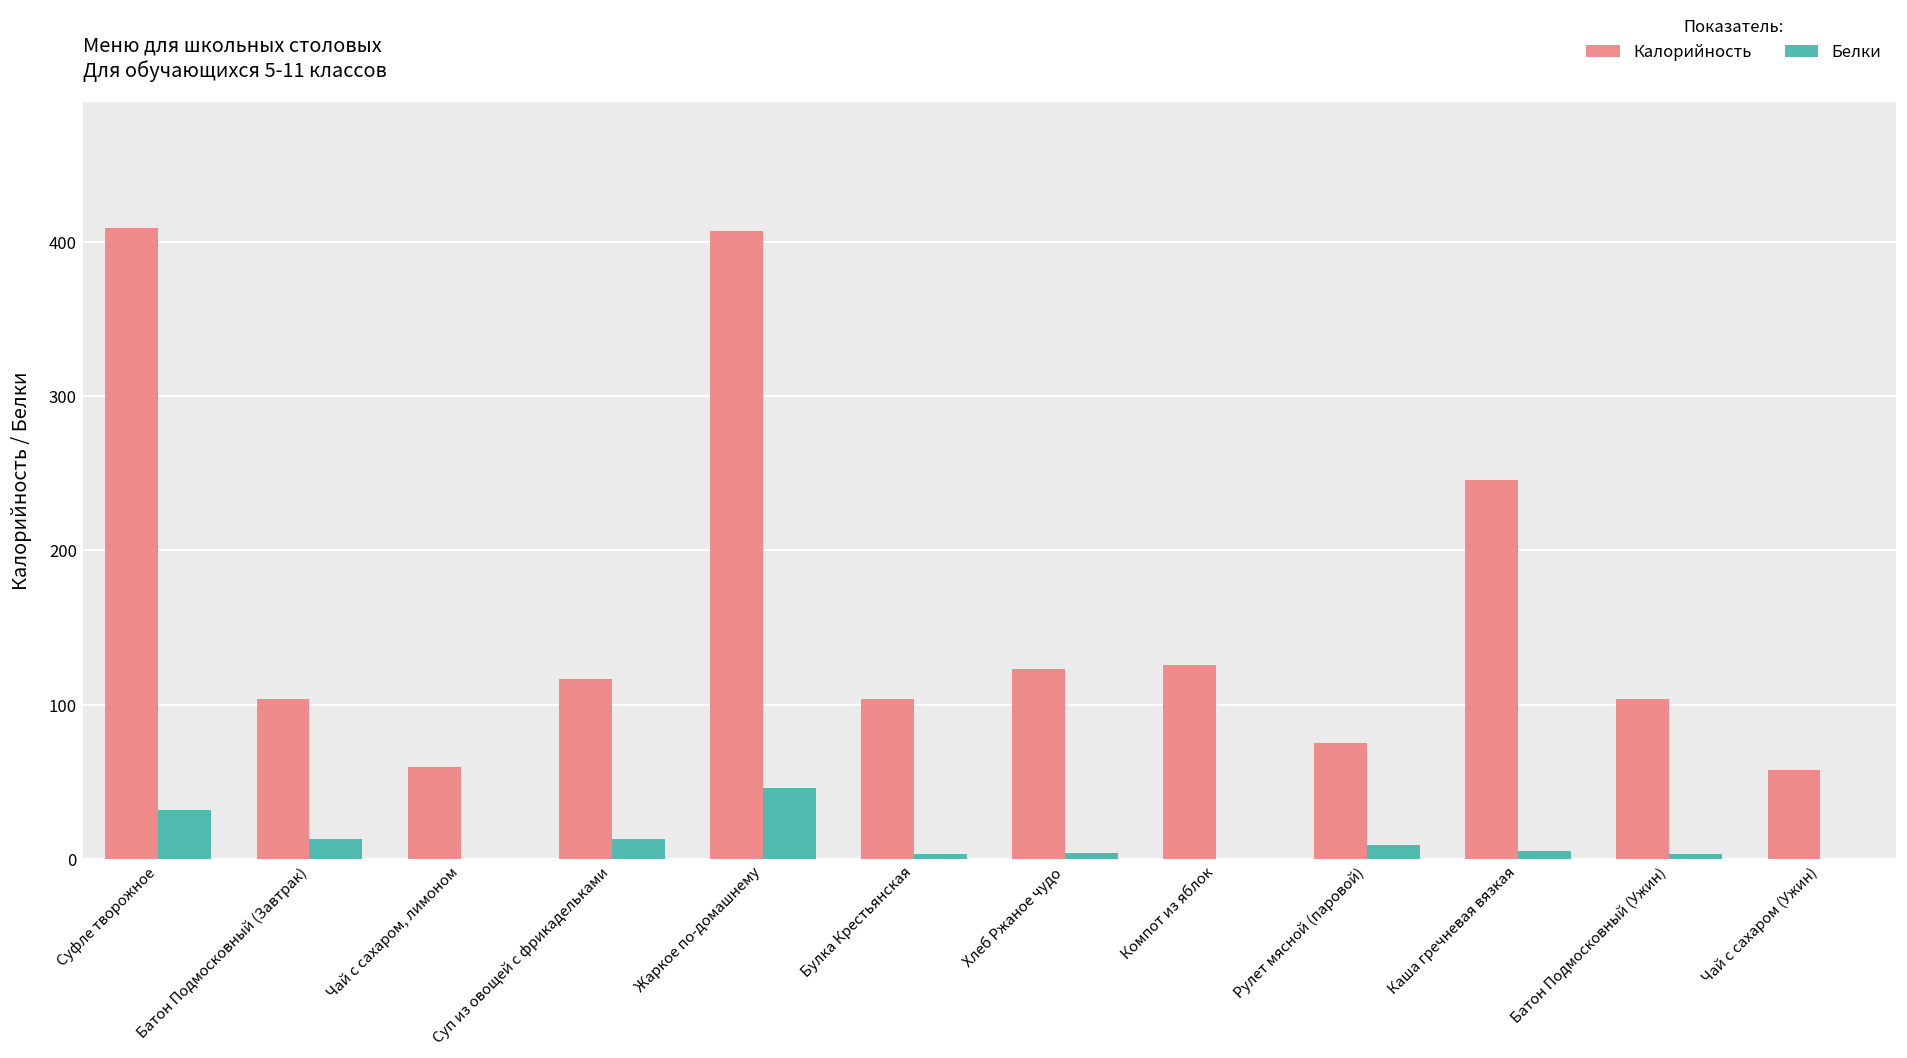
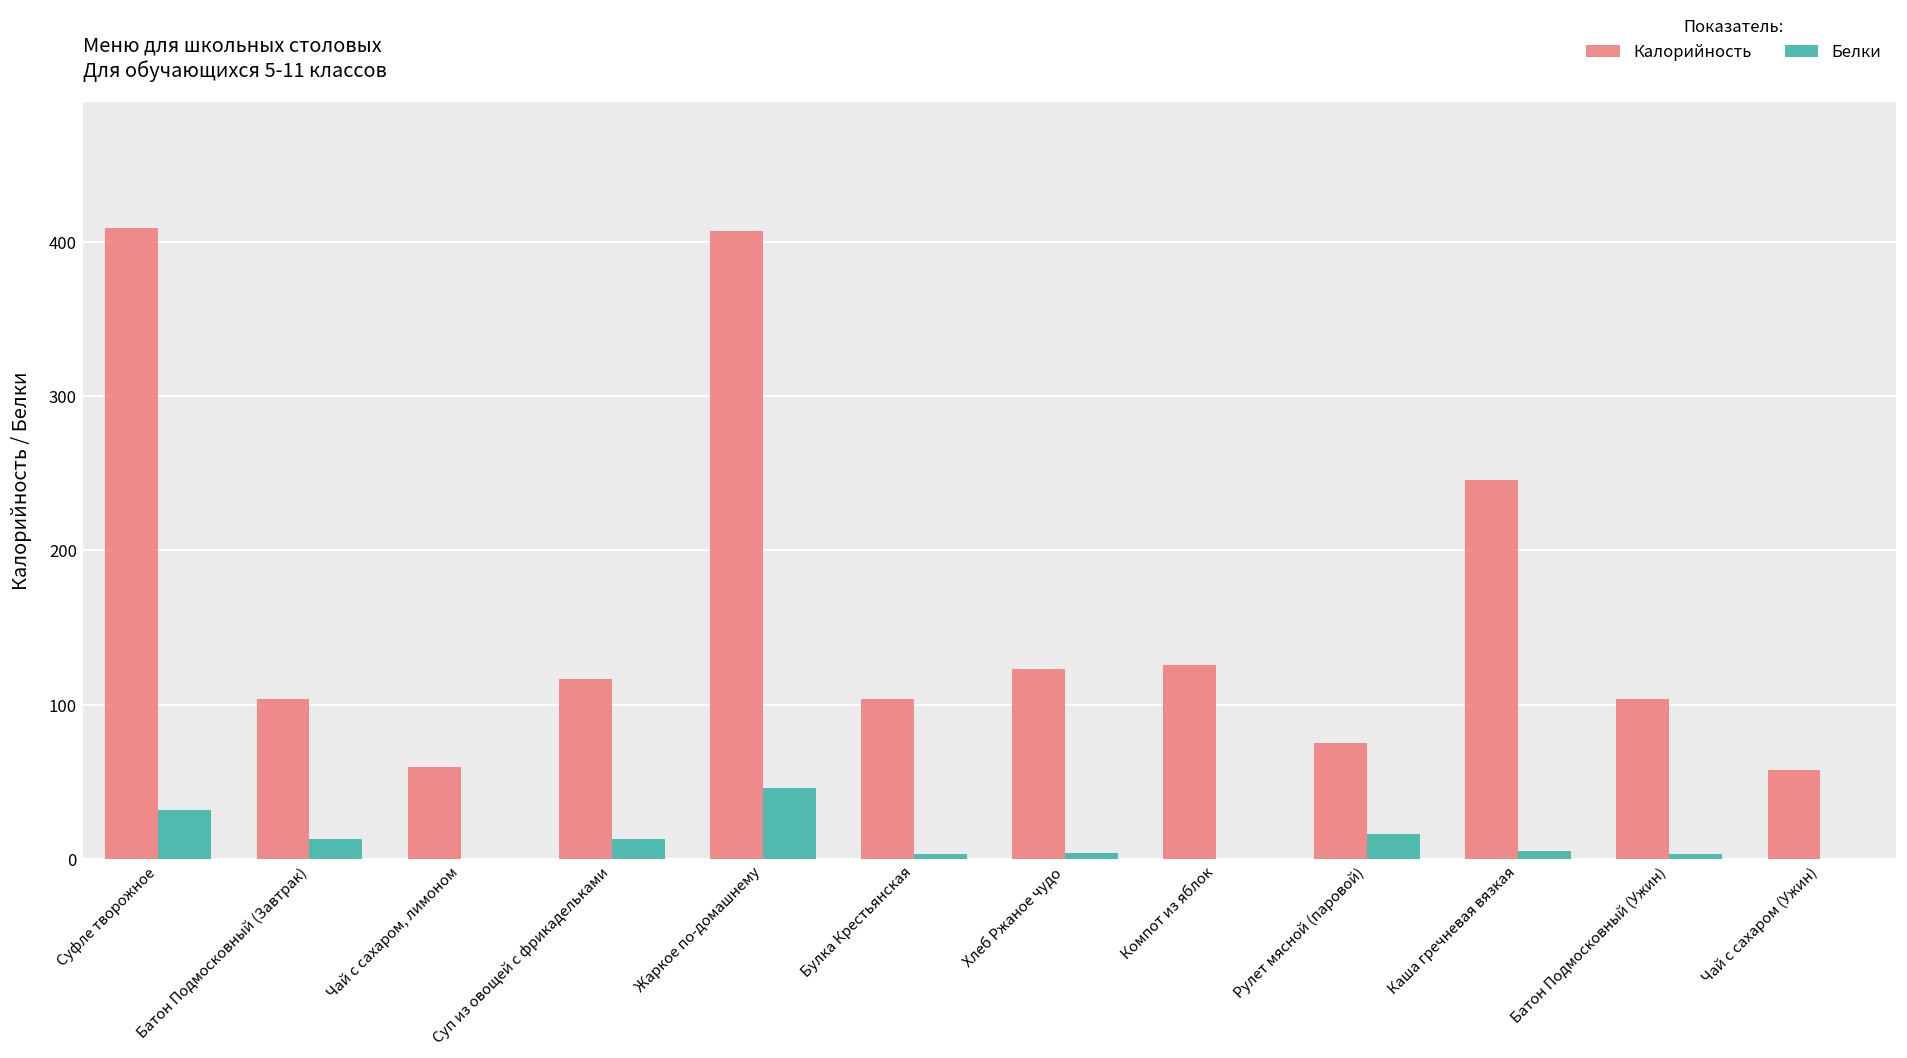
  {
    "Калорийность": {
      "Суфле творожное": 409,
      "Батон Подмосковный (Завтрак)": 104,
      "Чай с сахаром, лимоном": 60,
      "Суп из овощей с фрикадельками": 117,
      "Жаркое по-домашнему": 407,
      "Булка Крестьянская": 104,
      "Хлеб Ржаное чудо": 123,
      "Компот из яблок": 126,
      "Рулет мясной (паровой)": 75,
      "Каша гречневая вязкая": 246,
      "Батон Подмосковный (Ужин)": 104,
      "Чай с сахаром (Ужин)": 58
    },
    "Белки": {
      "Суфле творожное": 32,
      "Батон Подмосковный (Завтрак)": 13,
      "Чай с сахаром, лимоном": 0,
      "Суп из овощей с фрикадельками": 13,
      "Жаркое по-домашнему": 46,
      "Булка Крестьянская": 3,
      "Хлеб Ржаное чудо": 4,
      "Компот из яблок": 0,
-     "Рулет мясной (паровой)": 9,
+     "Рулет мясной (паровой)": 16,
      "Каша гречневая вязкая": 5,
      "Батон Подмосковный (Ужин)": 3,
      "Чай с сахаром (Ужин)": 0
    }
  }
